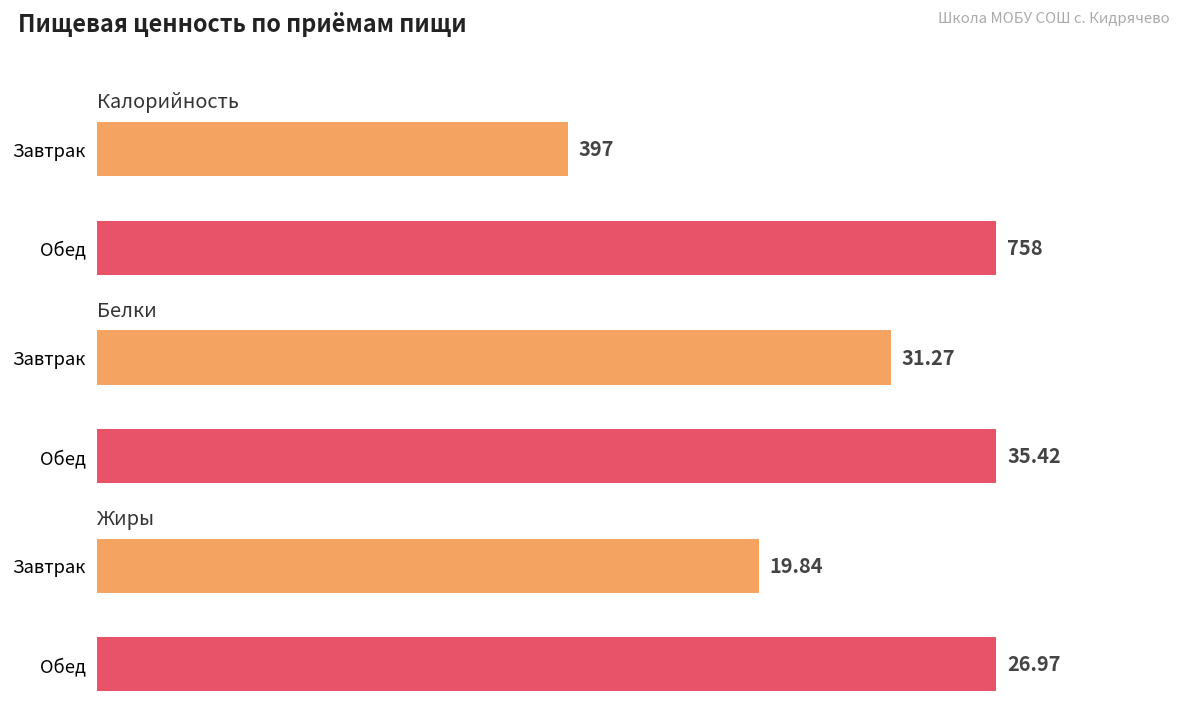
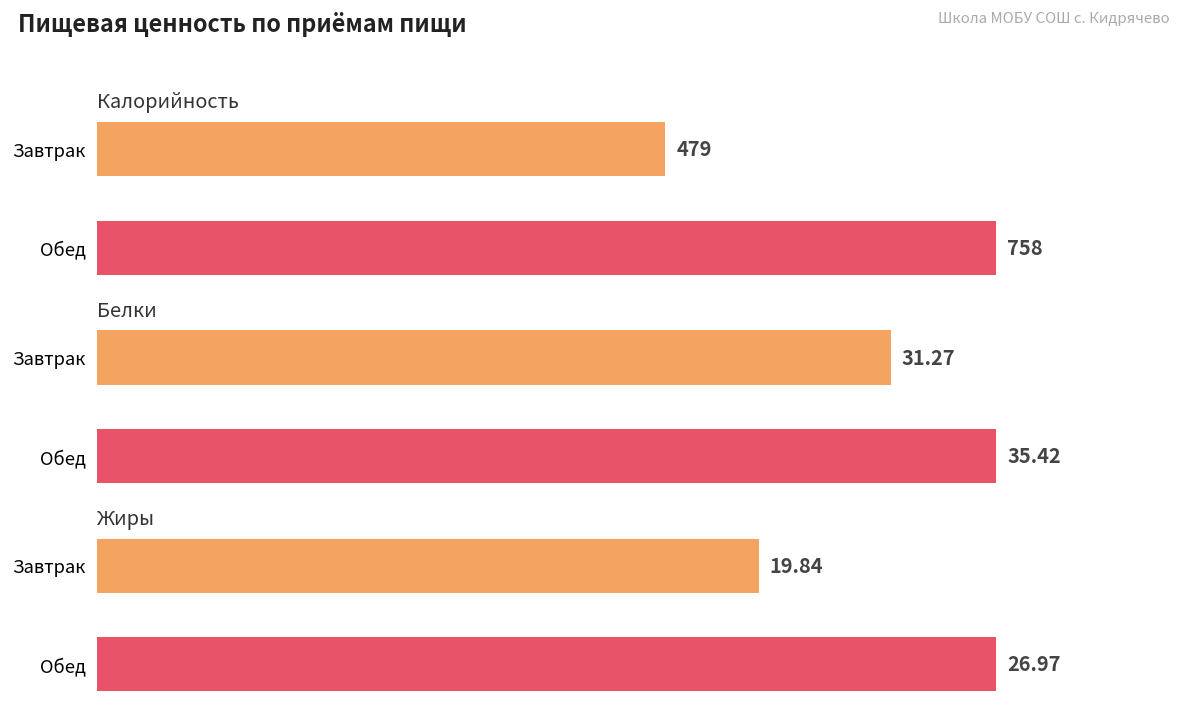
  {
    "Калорийность": {
-     "Завтрак": 397,
+     "Завтрак": 479,
      "Обед": 758
    },
    "Белки": {
      "Завтрак": 31.27,
      "Обед": 35.42
    },
    "Жиры": {
      "Завтрак": 19.84,
      "Обед": 26.97
    }
  }
